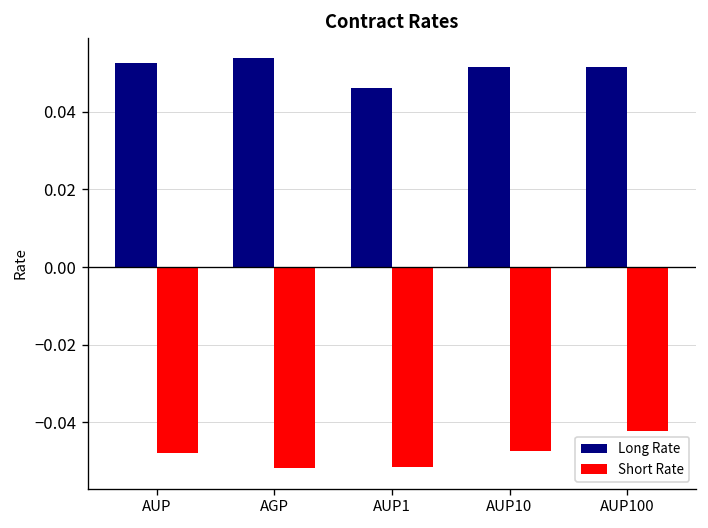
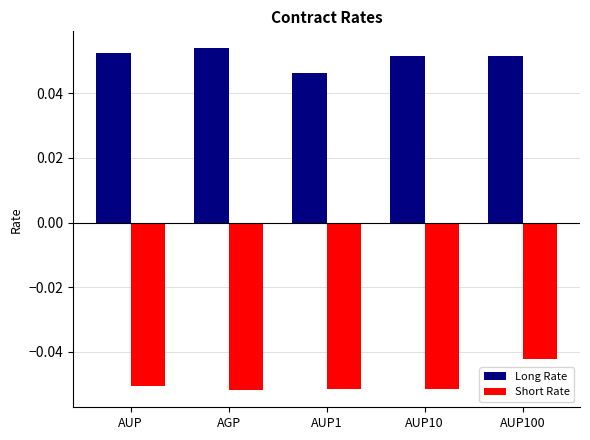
  {
    "Long Rate": {
      "AUP": 0.052,
      "AGP": 0.054,
      "AUP1": 0.046,
      "AUP10": 0.051,
      "AUP100": 0.051
    },
    "Short Rate": {
-     "AUP": -0.048,
+     "AUP": -0.050,
      "AGP": -0.052,
      "AUP1": -0.051,
-     "AUP10": -0.047,
+     "AUP10": -0.051,
      "AUP100": -0.042
    }
  }
